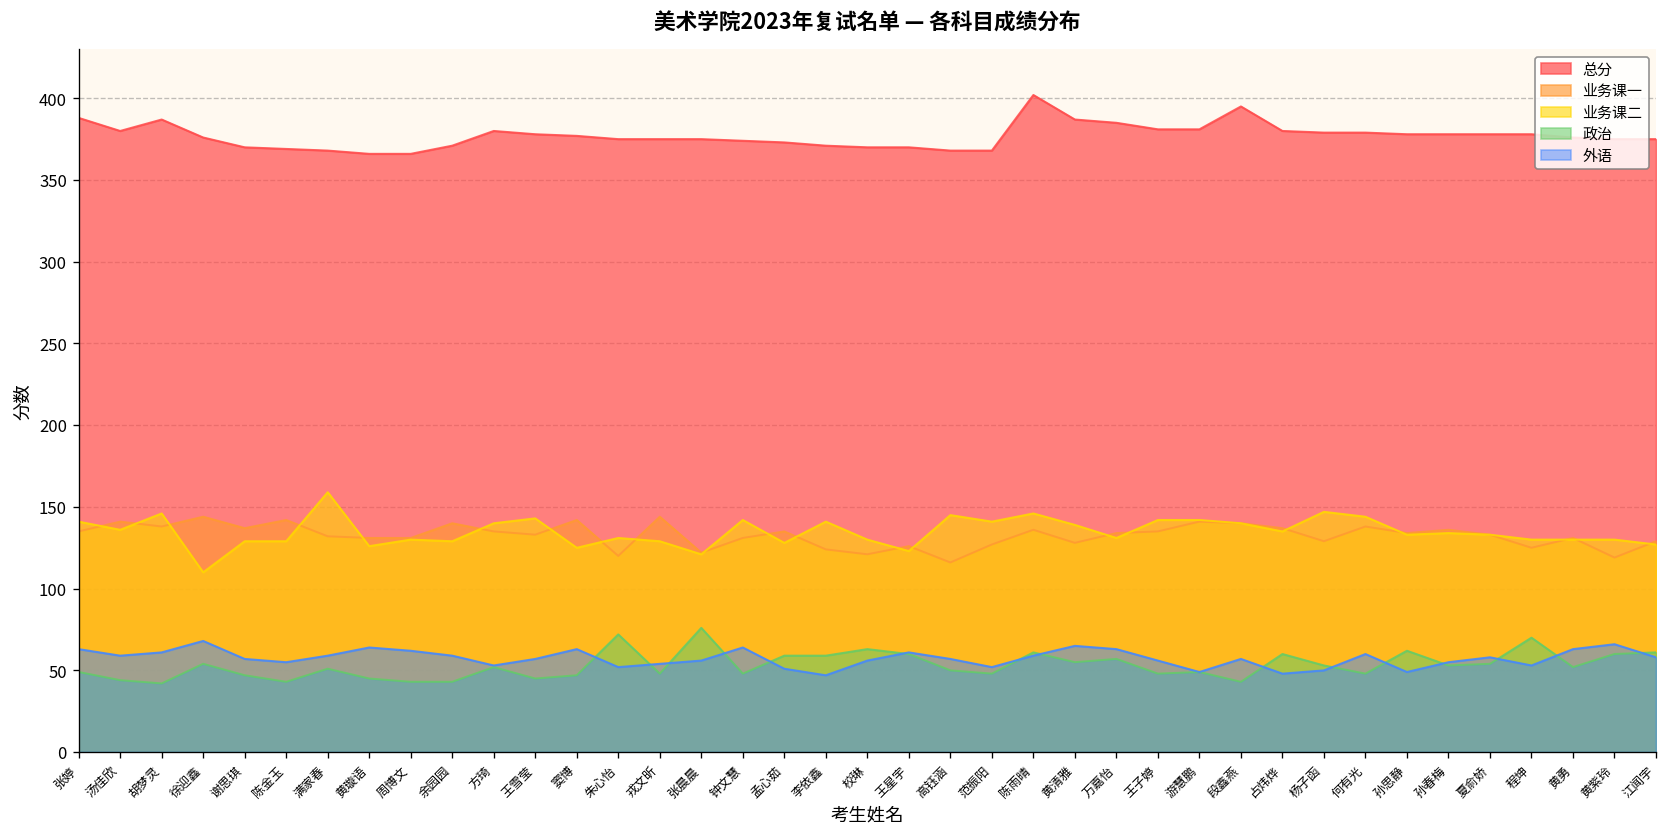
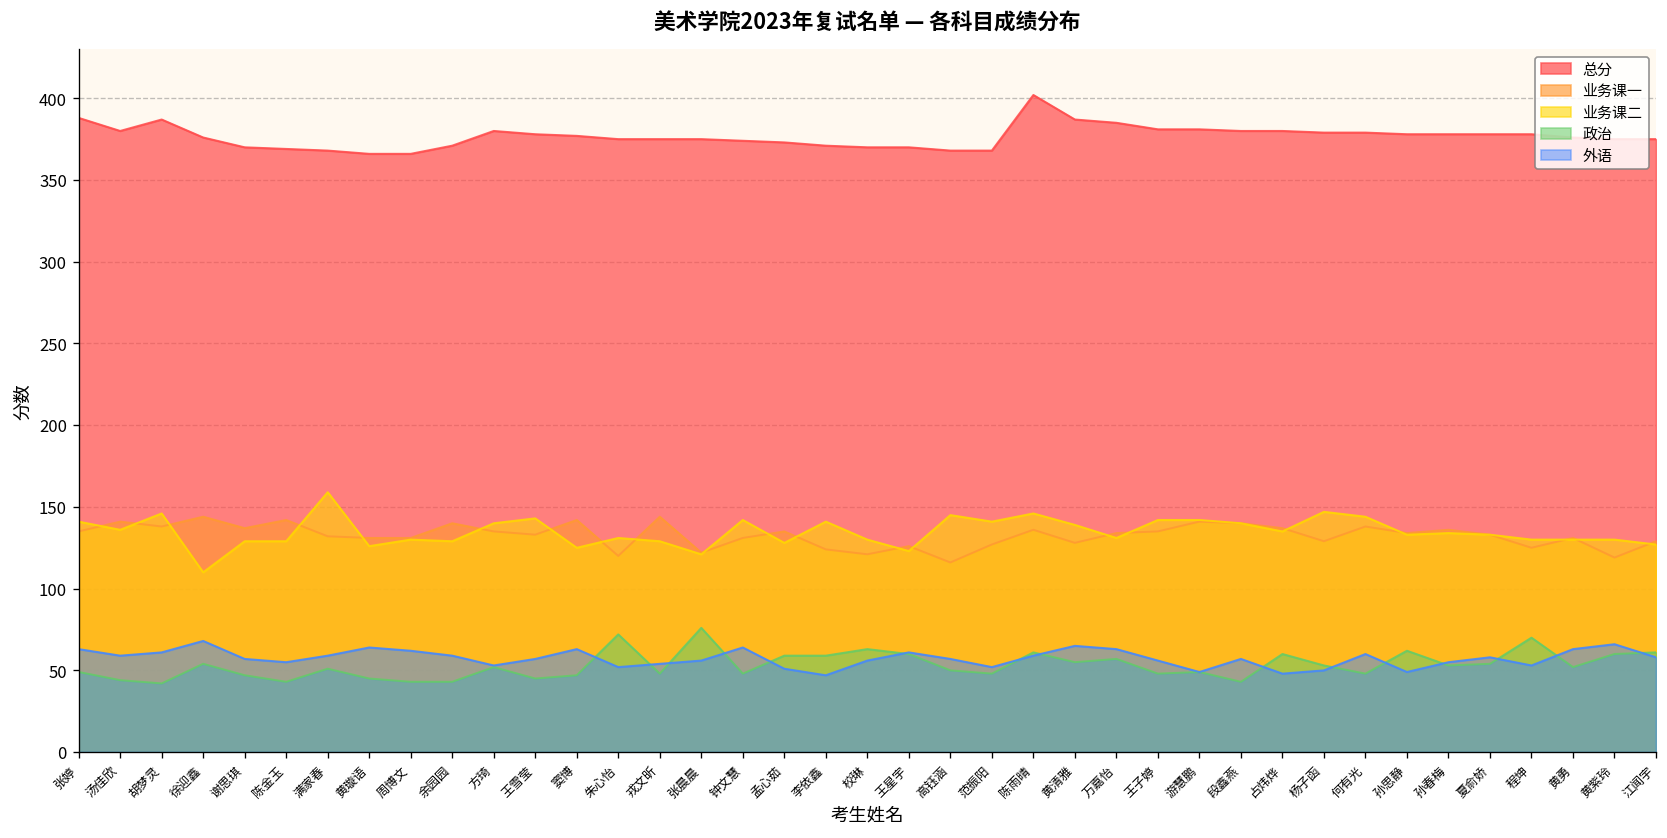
  {
    "总分": {
      "张婷": 388,
      "汤佳欣": 380,
      "胡梦灵": 387,
      "徐迎鑫": 376,
      "谢思琪": 370,
      "陈金玉": 369,
      "满家春": 368,
      "黄璇语": 366,
      "周博文": 366,
      "余园园": 371,
      "方琦": 380,
      "王雪莹": 378,
      "窦博": 377,
      "朱心怡": 375,
      "戎文昕": 375,
      "张晨晨": 375,
      "钟文慧": 374,
      "孟心茹": 373,
      "李依鑫": 371,
      "校琳": 370,
      "王星宇": 370,
      "高钰涵": 368,
      "范振阳": 368,
      "陈雨晴": 402,
      "黄清雅": 387,
      "万嘉怡": 385,
      "王子婷": 381,
      "游慧鹏": 381,
-     "段鑫燕": 395,
+     "段鑫燕": 380,
      "占炜烨": 380,
      "杨子函": 379,
      "何有光": 379,
      "孙思静": 378,
      "孙春梅": 378,
      "夏俞娇": 378,
      "程坤": 378,
      "江闻宇": 375
    },
    "业务课一": {
      "张婷": 135,
      "汤佳欣": 141,
      "胡梦灵": 138,
      "徐迎鑫": 144,
      "谢思琪": 137,
      "陈金玉": 142,
      "满家春": 132,
      "黄璇语": 131,
      "余园园": 140,
      "方琦": 135,
      "王雪莹": 133,
      "窦博": 142,
      "朱心怡": 120,
      "戎文昕": 144,
      "钟文慧": 131,
      "孟心茹": 135,
      "李依鑫": 124,
      "校琳": 121,
      "王星宇": 126,
      "高钰涵": 116,
      "范振阳": 127,
      "陈雨晴": 136,
      "黄清雅": 128,
      "万嘉怡": 134,
      "王子婷": 135,
      "占炜烨": 137,
      "杨子函": 129,
      "何有光": 138,
      "孙春梅": 136,
      "程坤": 125,
      "黄紫玲": 119,
      "江闻宇": 129
    },
    "业务课二": {
      "张婷": 141,
      "汤佳欣": 136,
      "胡梦灵": 146,
      "徐迎鑫": 110,
      "谢思琪": 129,
      "陈金玉": 129,
      "满家春": 159,
      "黄璇语": 126,
      "余园园": 129,
      "方琦": 140,
      "王雪莹": 143,
      "窦博": 125,
      "朱心怡": 131,
      "戎文昕": 129,
      "钟文慧": 142,
      "孟心茹": 128,
      "李依鑫": 141,
      "校琳": 130,
      "王星宇": 123,
      "高钰涵": 145,
      "范振阳": 141,
      "陈雨晴": 146,
      "黄清雅": 139,
      "万嘉怡": 131,
      "王子婷": 142,
      "占炜烨": 135,
      "杨子函": 147,
      "何有光": 144,
      "孙春梅": 134,
      "程坤": 130,
      "黄紫玲": 130,
      "江闻宇": 127
    },
    "政治": {
      "张婷": 49,
      "汤佳欣": 44,
      "胡梦灵": 42,
      "徐迎鑫": 54,
      "谢思琪": 47,
      "陈金玉": 43,
      "满家春": 51,
      "黄璇语": 45,
      "周博文": 43,
      "余园园": 43,
      "王雪莹": 45,
      "窦博": 47,
      "朱心怡": 72,
      "戎文昕": 48,
      "张晨晨": 76,
      "钟文慧": 48,
      "孟心茹": 59,
      "李依鑫": 59,
      "校琳": 63,
      "高钰涵": 50,
      "范振阳": 48,
      "陈雨晴": 61,
      "黄清雅": 55,
      "万嘉怡": 57,
      "王子婷": 48,
      "段鑫燕": 43,
      "占炜烨": 60,
      "杨子函": 53,
      "何有光": 48,
      "孙思静": 62,
      "孙春梅": 53,
      "夏俞娇": 54,
      "程坤": 70,
      "黄勇": 52,
      "黄紫玲": 60,
      "江闻宇": 61
    },
    "外语": {
      "张婷": 63,
      "汤佳欣": 59,
      "胡梦灵": 61,
      "徐迎鑫": 68,
      "谢思琪": 57,
      "陈金玉": 55,
      "满家春": 59,
      "黄璇语": 64,
      "周博文": 62,
      "余园园": 59,
      "王雪莹": 57,
      "窦博": 63,
      "朱心怡": 52,
      "戎文昕": 54,
      "张晨晨": 56,
      "钟文慧": 64,
      "孟心茹": 51,
      "李依鑫": 47,
      "校琳": 56,
      "高钰涵": 57,
      "范振阳": 52,
      "陈雨晴": 59,
      "黄清雅": 65,
      "万嘉怡": 63,
      "王子婷": 56,
      "段鑫燕": 57,
      "占炜烨": 48,
      "杨子函": 50,
      "何有光": 60,
      "孙思静": 49,
      "孙春梅": 55,
      "夏俞娇": 58,
      "程坤": 53,
      "黄勇": 63,
      "黄紫玲": 66,
      "江闻宇": 58
    }
  }
